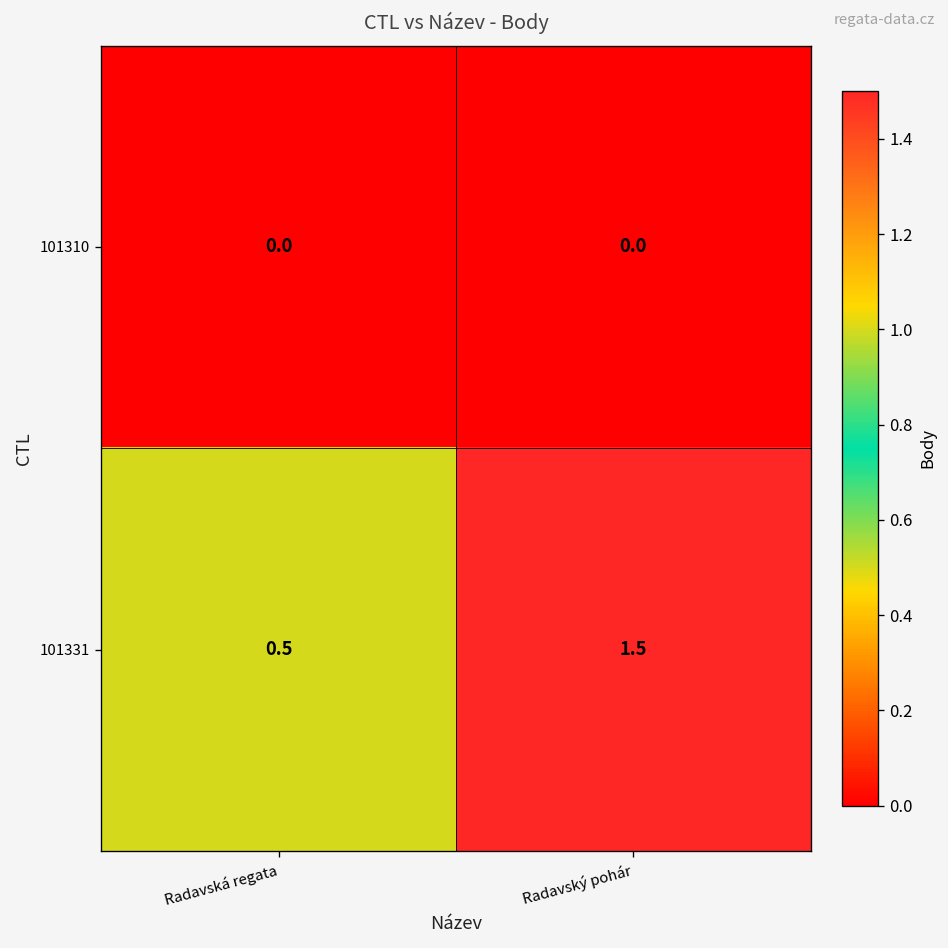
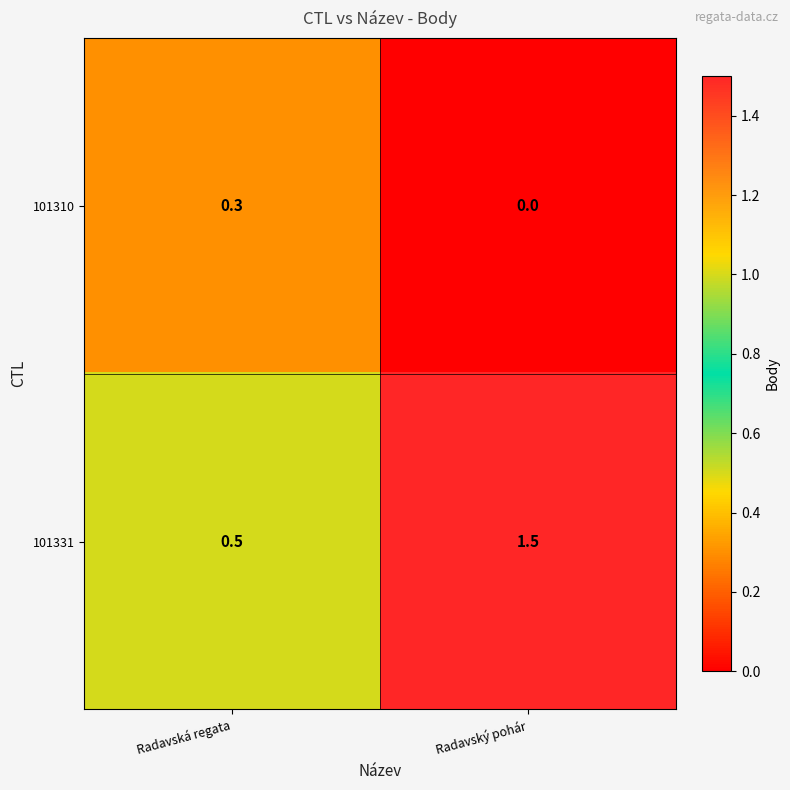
  {
    "101310": {
-     "Radavská regata": 0.0,
+     "Radavská regata": 0.3,
      "Radavský pohár": 0.0
    },
    "101331": {
      "Radavská regata": 0.5,
      "Radavský pohár": 1.5
    }
  }
